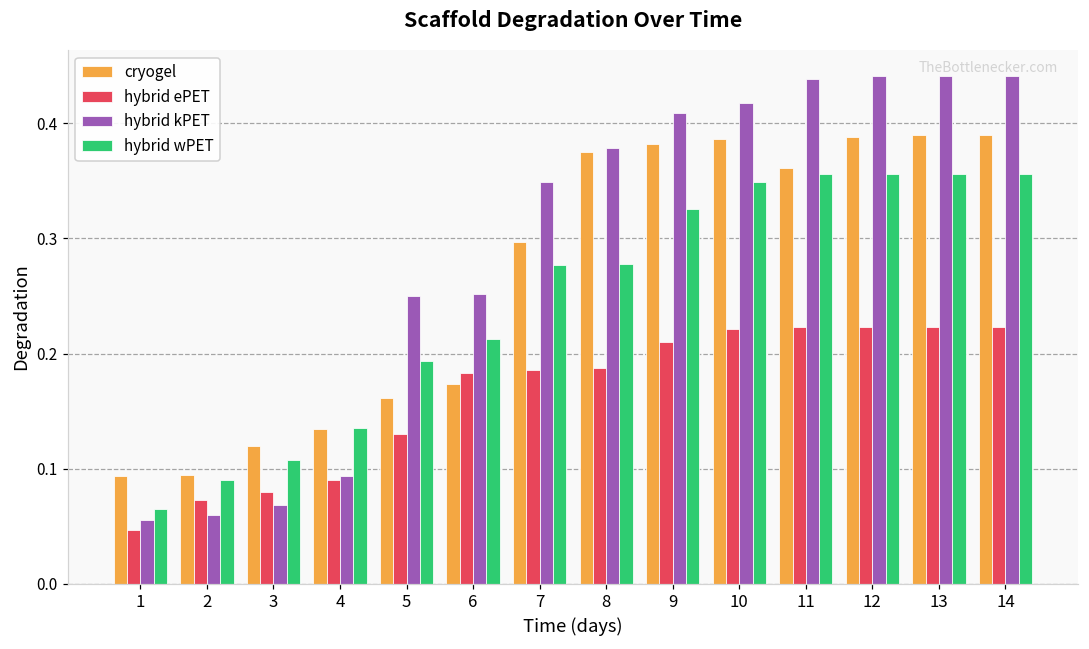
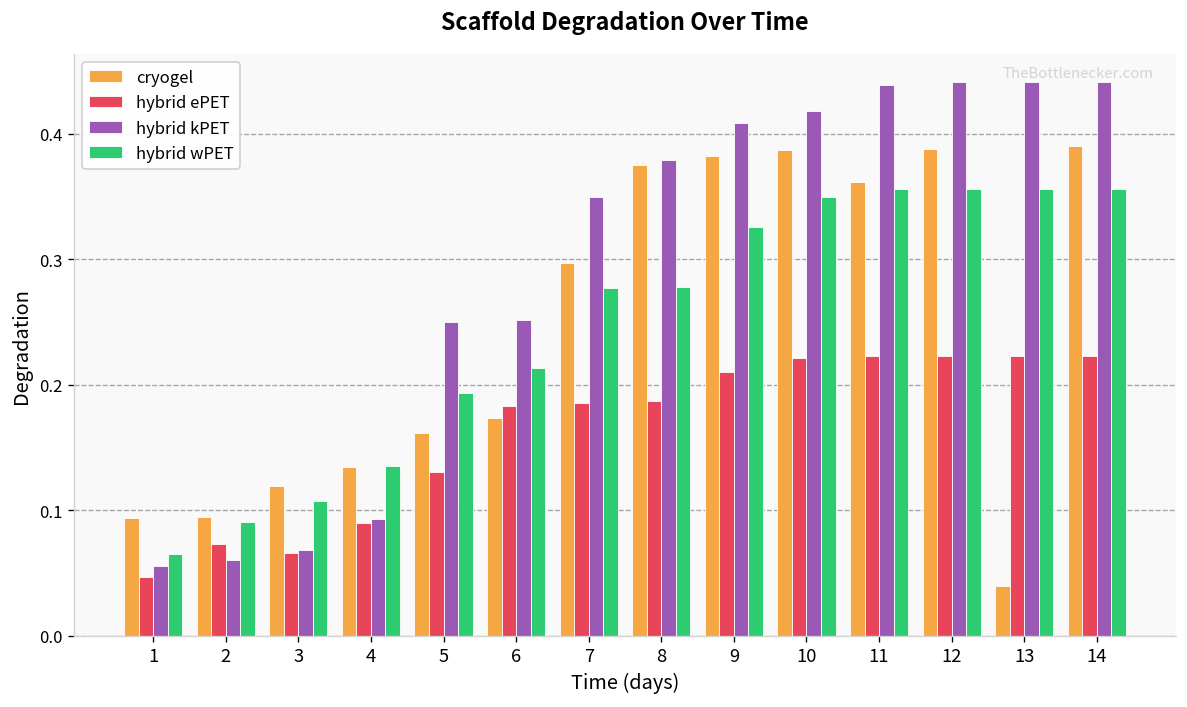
  {
    "cryogel": {
      "1": 0.094,
      "2": 0.095,
      "3": 0.119,
      "4": 0.135,
      "5": 0.162,
      "6": 0.173,
      "7": 0.297,
      "8": 0.375,
      "9": 0.383,
      "10": 0.387,
      "11": 0.362,
      "12": 0.388,
-     "13": 0.390,
+     "13": 0.040,
      "14": 0.390
    },
    "hybrid ePET": {
      "1": 0.047,
      "2": 0.073,
-     "3": 0.080,
+     "3": 0.066,
      "4": 0.090,
      "5": 0.130,
      "6": 0.183,
      "7": 0.186,
      "8": 0.187,
      "9": 0.210,
      "10": 0.222,
      "11": 0.223,
      "12": 0.223,
      "13": 0.223,
      "14": 0.223
    },
    "hybrid kPET": {
      "1": 0.055,
      "2": 0.060,
      "3": 0.068,
      "4": 0.093,
      "5": 0.250,
      "6": 0.251,
      "7": 0.349,
      "8": 0.379,
      "9": 0.409,
      "10": 0.418,
      "11": 0.439,
      "12": 0.441,
      "13": 0.441,
      "14": 0.441
    },
    "hybrid wPET": {
      "1": 0.065,
      "2": 0.090,
      "3": 0.107,
      "4": 0.135,
      "5": 0.194,
      "6": 0.213,
      "7": 0.277,
      "8": 0.278,
      "9": 0.325,
      "10": 0.349,
      "11": 0.356,
      "12": 0.356,
      "13": 0.356,
      "14": 0.356
    }
  }
